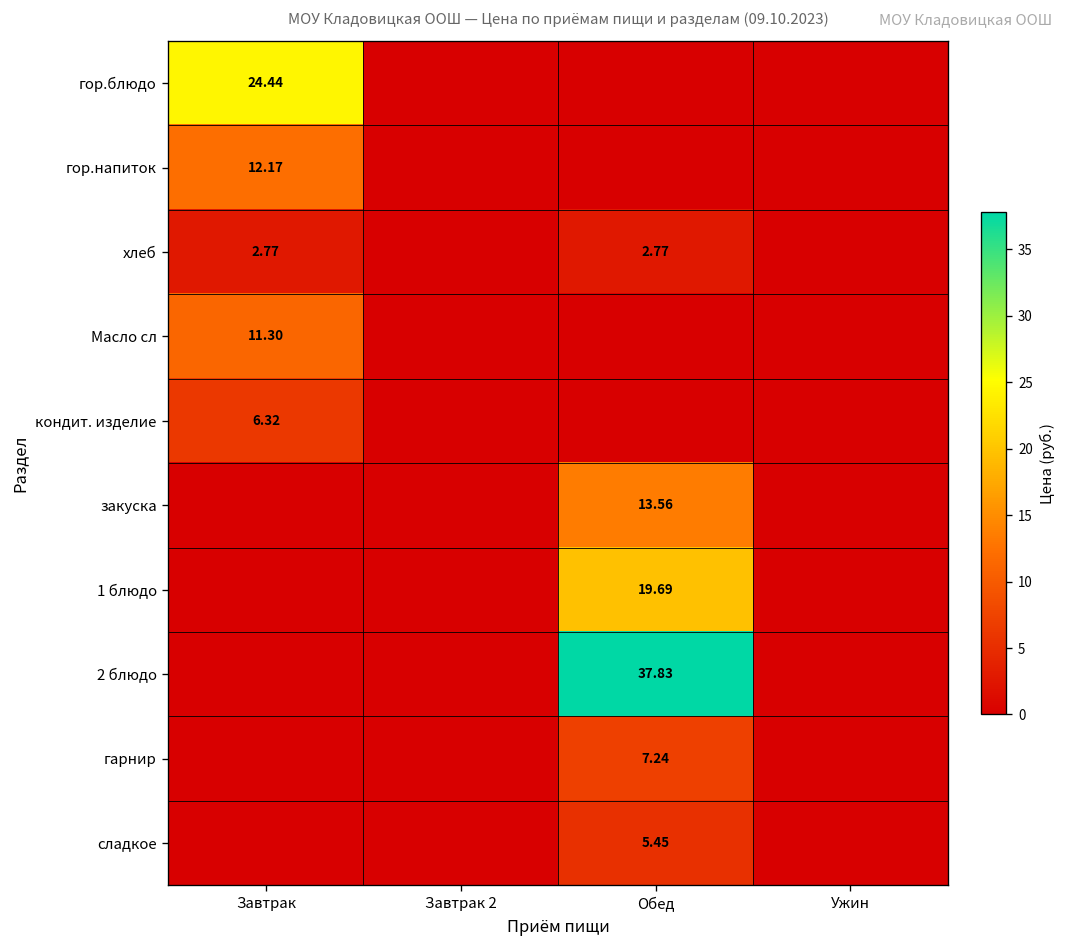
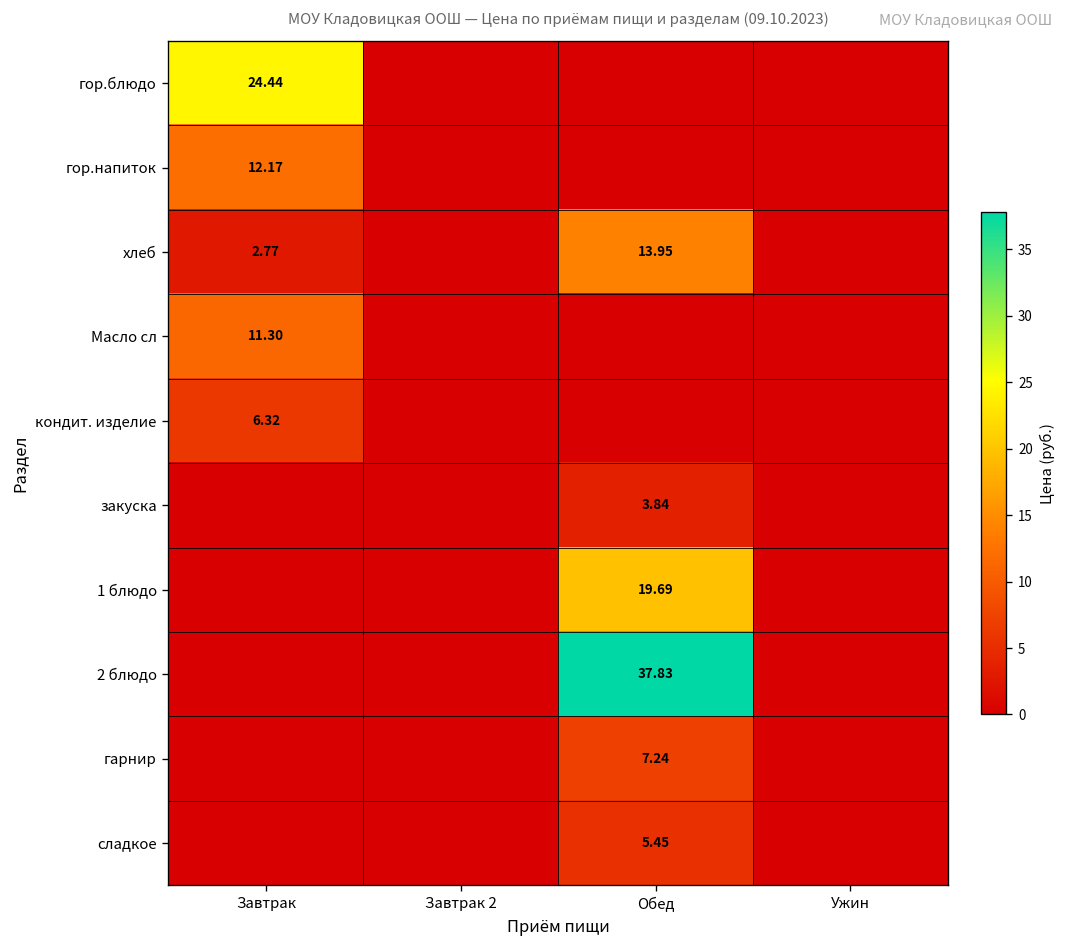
  {
    "гор.блюдо": {
      "Завтрак": 24.44
    },
    "гор.напиток": {
      "Завтрак": 12.17
    },
    "хлеб": {
      "Завтрак": 2.77,
-     "Обед": 2.77
+     "Обед": 13.95
    },
    "Масло сл": {
      "Завтрак": 11.30
    },
    "кондит. изделие": {
      "Завтрак": 6.32
    },
    "закуска": {
-     "Обед": 13.56
+     "Обед": 3.84
    },
    "1 блюдо": {
      "Обед": 19.69
    },
    "2 блюдо": {
      "Обед": 37.83
    },
    "гарнир": {
      "Обед": 7.24
    },
    "сладкое": {
      "Обед": 5.45
    }
  }
